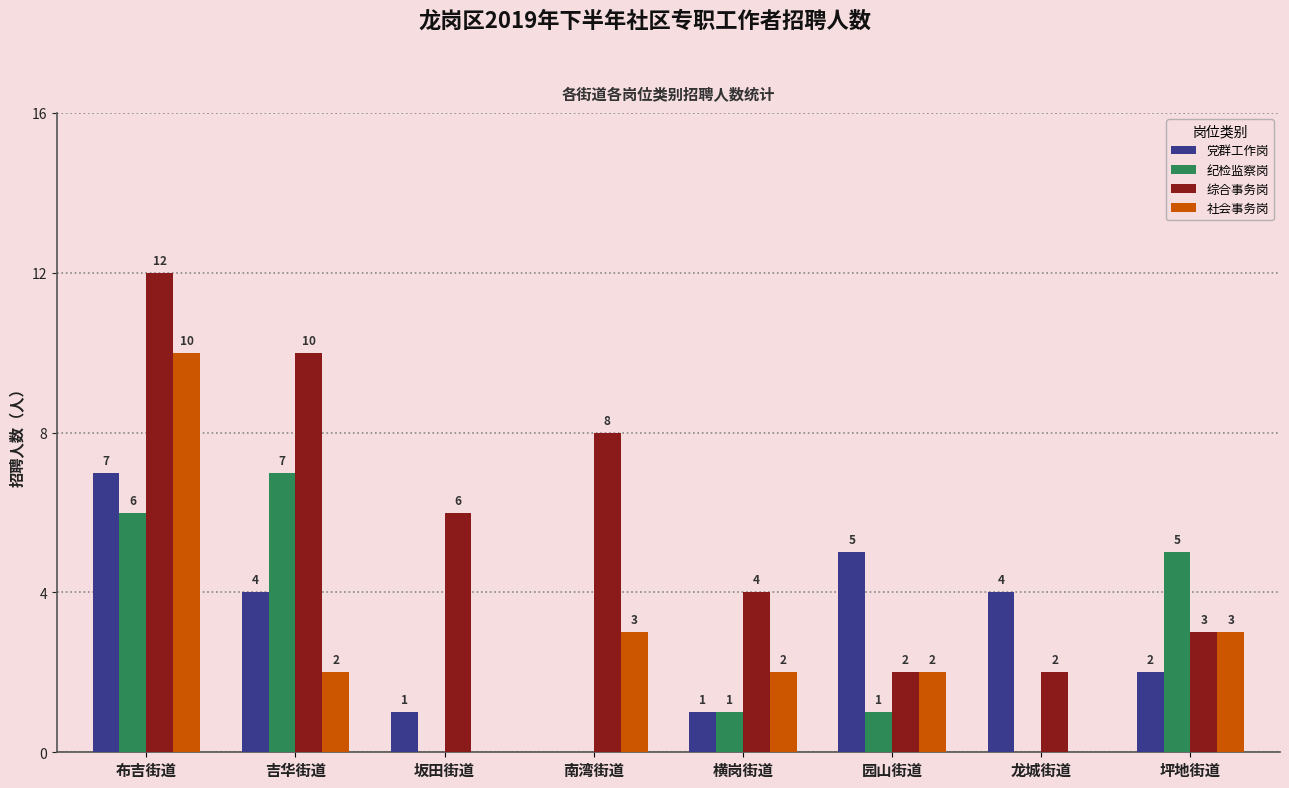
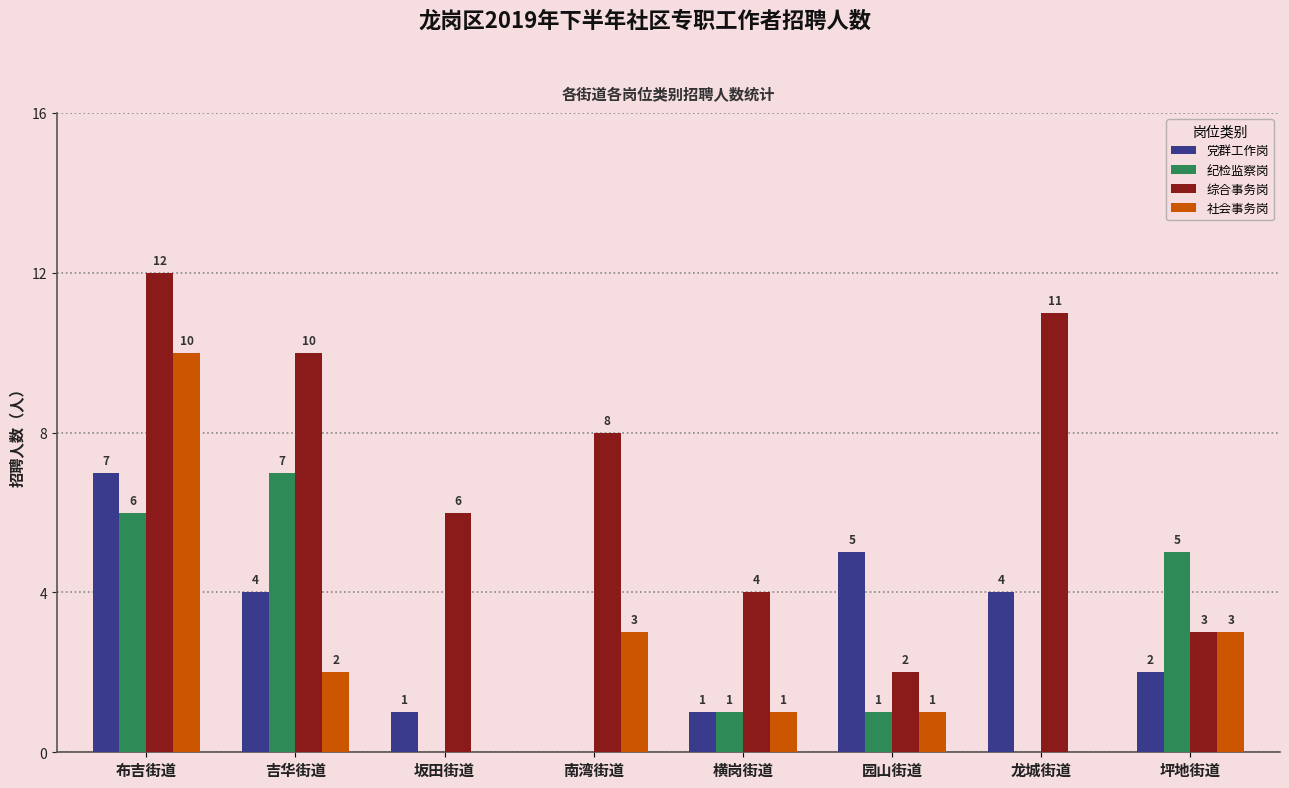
  {
    "党群工作岗": {
      "布吉街道": 7,
      "吉华街道": 4,
      "坂田街道": 1,
      "横岗街道": 1,
      "园山街道": 5,
      "龙城街道": 4,
      "坪地街道": 2
    },
    "纪检监察岗": {
      "布吉街道": 6,
      "吉华街道": 7,
      "横岗街道": 1,
      "园山街道": 1,
      "坪地街道": 5
    },
    "综合事务岗": {
      "布吉街道": 12,
      "吉华街道": 10,
      "坂田街道": 6,
      "南湾街道": 8,
      "横岗街道": 4,
      "园山街道": 2,
-     "龙城街道": 2,
+     "龙城街道": 11,
      "坪地街道": 3
    },
    "社会事务岗": {
      "布吉街道": 10,
      "吉华街道": 2,
      "南湾街道": 3,
-     "横岗街道": 2,
-     "园山街道": 2,
+     "横岗街道": 1,
+     "园山街道": 1,
      "坪地街道": 3
    }
  }
